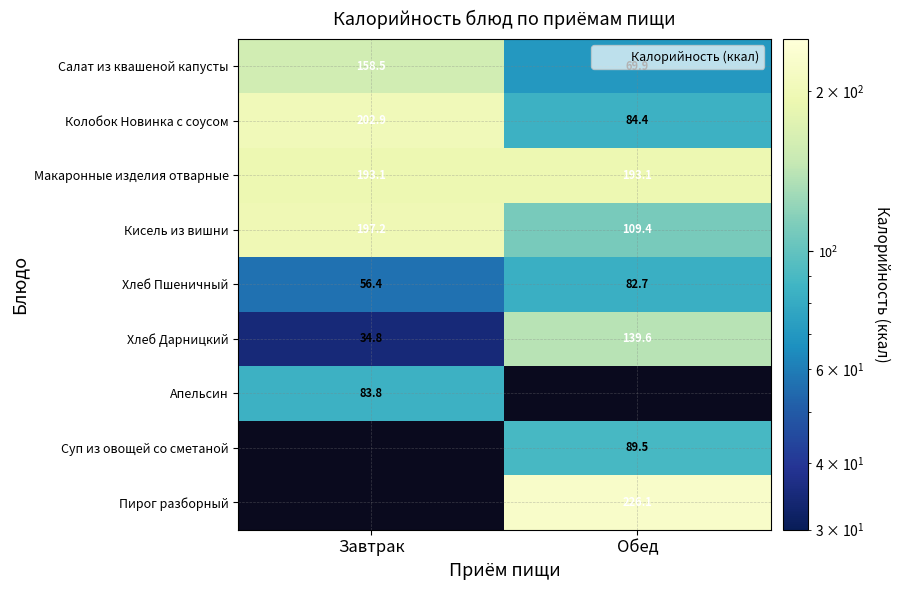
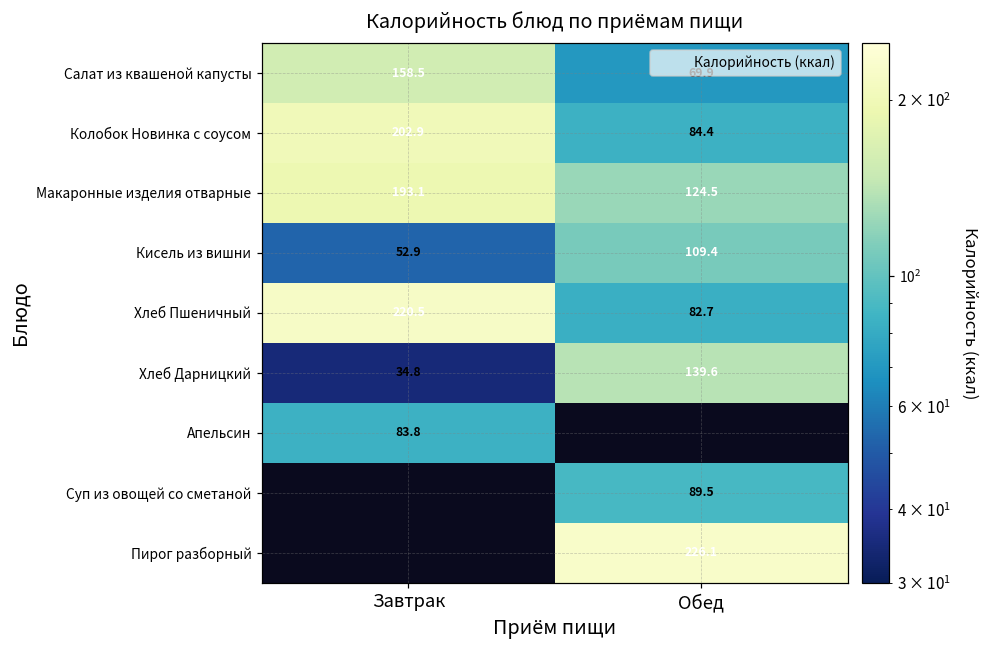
  {
    "Салат из квашеной капусты": {
      "Завтрак": 158.5
    },
    "Колобок Новинка с соусом": {
      "Завтрак": 202.9,
      "Обед": 84.4
    },
    "Макаронные изделия отварные": {
      "Завтрак": 193.1,
-     "Обед": 193.1
+     "Обед": 124.5
    },
    "Кисель из вишни": {
-     "Завтрак": 197.2,
+     "Завтрак": 52.9,
      "Обед": 109.4
    },
    "Хлеб Пшеничный": {
-     "Завтрак": 56.4,
+     "Завтрак": 220.5,
      "Обед": 82.7
    },
    "Хлеб Дарницкий": {
      "Завтрак": 34.8,
      "Обед": 139.6
    },
    "Апельсин": {
      "Завтрак": 83.8
    },
    "Суп из овощей со сметаной": {
      "Обед": 89.5
    },
    "Пирог разборный": {
      "Обед": 226.1
    }
  }
